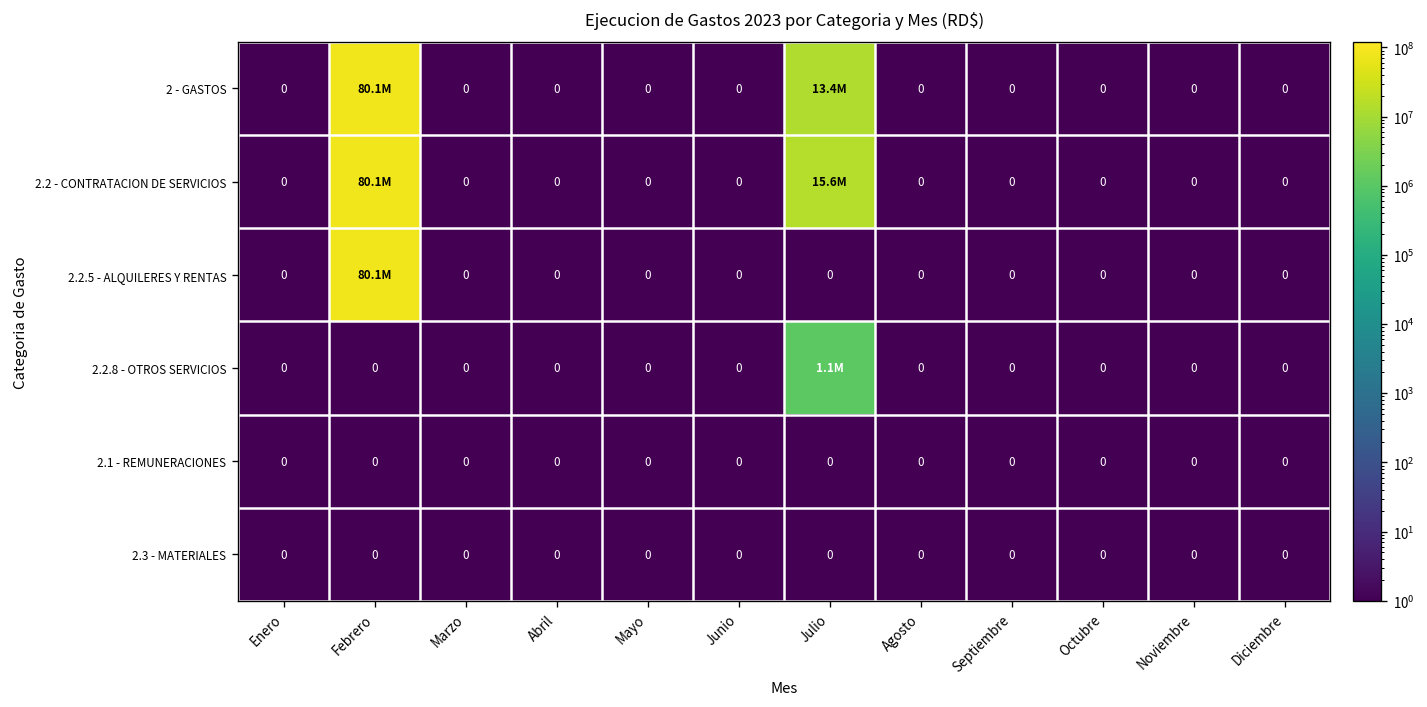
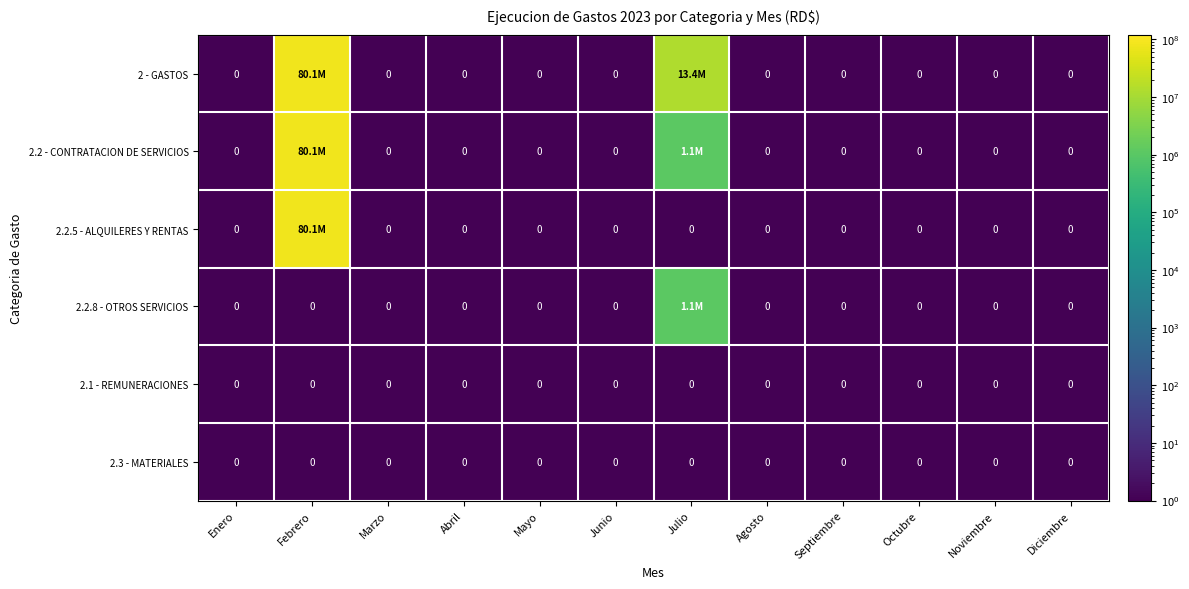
  {
    "2 - GASTOS": {
      "Enero": "0",
      "Febrero": "80.1M",
      "Marzo": "0",
      "Abril": "0",
      "Mayo": "0",
      "Junio": "0",
      "Julio": "13.4M",
      "Agosto": "0",
      "Septiembre": "0",
      "Octubre": "0",
      "Noviembre": "0",
      "Diciembre": "0"
    },
    "2.2 - CONTRATACION DE SERVICIOS": {
      "Enero": "0",
      "Febrero": "80.1M",
      "Marzo": "0",
      "Abril": "0",
      "Mayo": "0",
      "Junio": "0",
-     "Julio": "15.6M",
+     "Julio": "1.1M",
      "Agosto": "0",
      "Septiembre": "0",
      "Octubre": "0",
      "Noviembre": "0",
      "Diciembre": "0"
    },
    "2.2.5 - ALQUILERES Y RENTAS": {
      "Enero": "0",
      "Febrero": "80.1M",
      "Marzo": "0",
      "Abril": "0",
      "Mayo": "0",
      "Junio": "0",
      "Julio": "0",
      "Agosto": "0",
      "Septiembre": "0",
      "Octubre": "0",
      "Noviembre": "0",
      "Diciembre": "0"
    },
    "2.2.8 - OTROS SERVICIOS": {
      "Enero": "0",
      "Febrero": "0",
      "Marzo": "0",
      "Abril": "0",
      "Mayo": "0",
      "Junio": "0",
      "Julio": "1.1M",
      "Agosto": "0",
      "Septiembre": "0",
      "Octubre": "0",
      "Noviembre": "0",
      "Diciembre": "0"
    },
    "2.1 - REMUNERACIONES": {
      "Enero": "0",
      "Febrero": "0",
      "Marzo": "0",
      "Abril": "0",
      "Mayo": "0",
      "Junio": "0",
      "Julio": "0",
      "Agosto": "0",
      "Septiembre": "0",
      "Octubre": "0",
      "Noviembre": "0",
      "Diciembre": "0"
    },
    "2.3 - MATERIALES": {
      "Enero": "0",
      "Febrero": "0",
      "Marzo": "0",
      "Abril": "0",
      "Mayo": "0",
      "Junio": "0",
      "Julio": "0",
      "Agosto": "0",
      "Septiembre": "0",
      "Octubre": "0",
      "Noviembre": "0",
      "Diciembre": "0"
    }
  }
